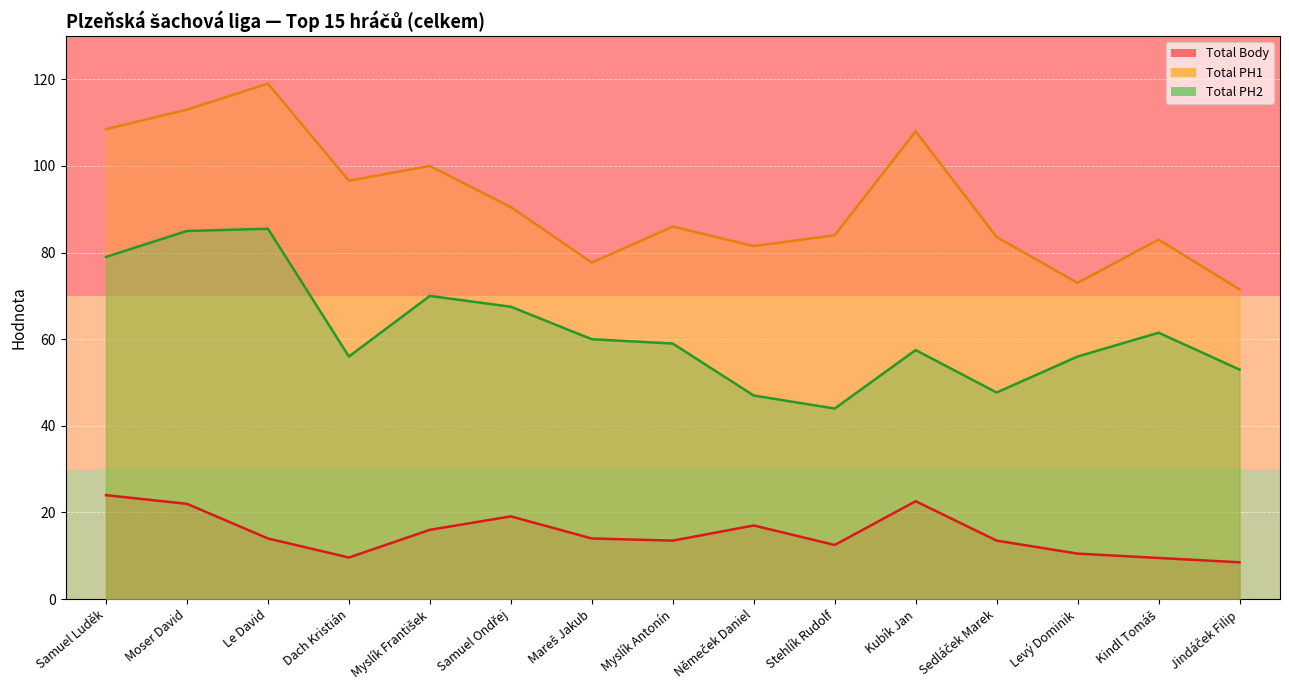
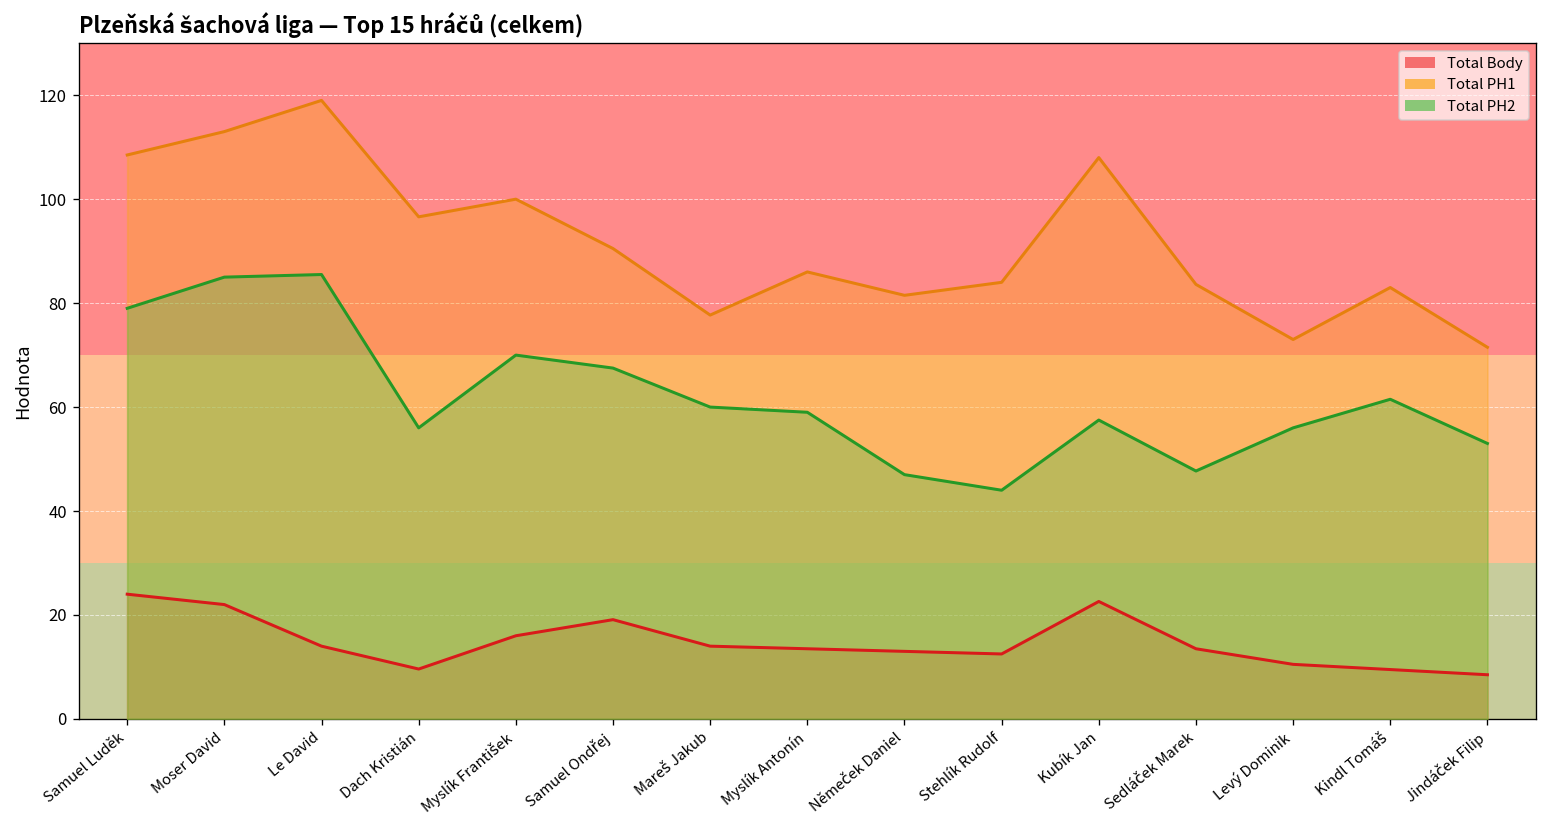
  {
    "Total Body": {
      "Samuel Luděk": 24,
      "Moser David": 22,
      "Le David": 14,
      "Dach Kristián": 10,
      "Myslík František": 16,
      "Samuel Ondřej": 19,
      "Mareš Jakub": 14,
      "Myslík Antonín": 14,
-     "Němeček Daniel": 17,
+     "Němeček Daniel": 13,
      "Stehlík Rudolf": 13,
      "Kubík Jan": 23,
      "Sedláček Marek": 14,
      "Levý Dominik": 11,
      "Kindl Tomáš": 10,
      "Jindáček Filip": 9
    },
    "Total PH1": {
      "Samuel Luděk": 109,
      "Moser David": 113,
      "Le David": 119,
      "Dach Kristián": 97,
      "Myslík František": 100,
      "Samuel Ondřej": 91,
      "Mareš Jakub": 78,
      "Myslík Antonín": 86,
      "Němeček Daniel": 82,
      "Stehlík Rudolf": 84,
      "Kubík Jan": 108,
      "Sedláček Marek": 84,
      "Levý Dominik": 73,
      "Kindl Tomáš": 83,
      "Jindáček Filip": 72
    },
    "Total PH2": {
      "Samuel Luděk": 79,
      "Moser David": 85,
      "Le David": 86,
      "Dach Kristián": 56,
      "Myslík František": 70,
      "Samuel Ondřej": 68,
      "Mareš Jakub": 60,
      "Myslík Antonín": 59,
      "Němeček Daniel": 47,
      "Stehlík Rudolf": 44,
      "Kubík Jan": 58,
      "Sedláček Marek": 48,
      "Levý Dominik": 56,
      "Kindl Tomáš": 62,
      "Jindáček Filip": 53
    }
  }
